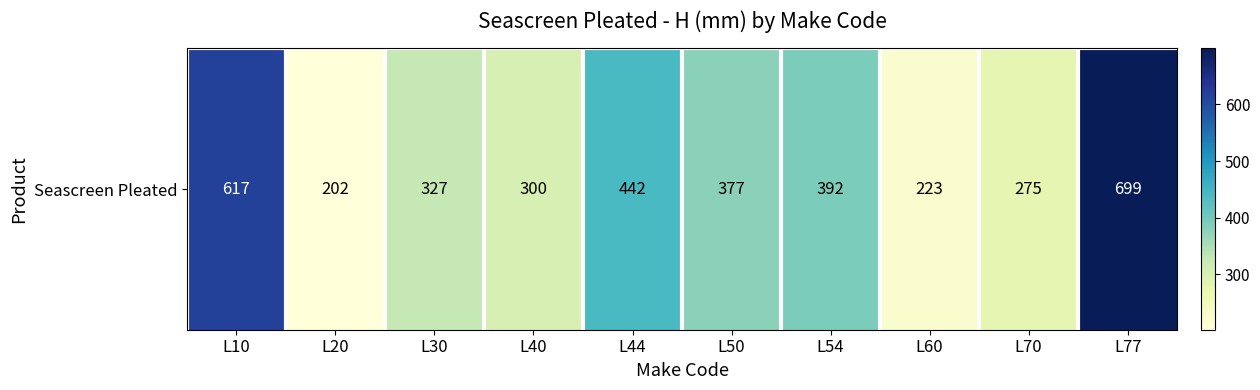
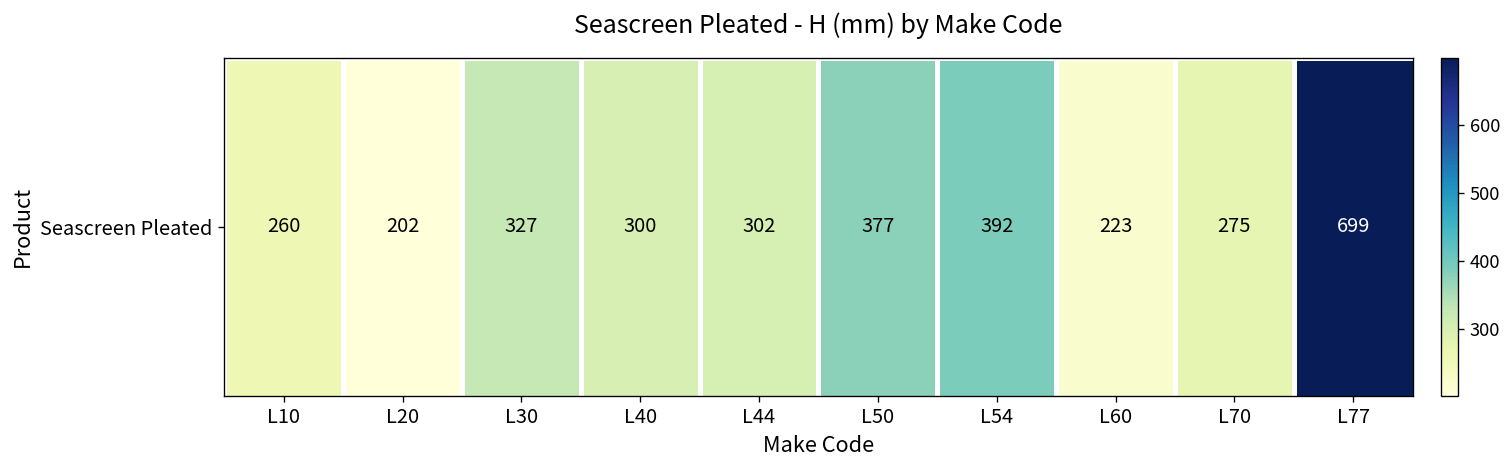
  {
    "Seascreen Pleated": {
-     "L10": 617,
+     "L10": 260,
      "L20": 202,
      "L30": 327,
      "L40": 300,
-     "L44": 442,
+     "L44": 302,
      "L50": 377,
      "L54": 392,
      "L60": 223,
      "L70": 275,
      "L77": 699
    }
  }
